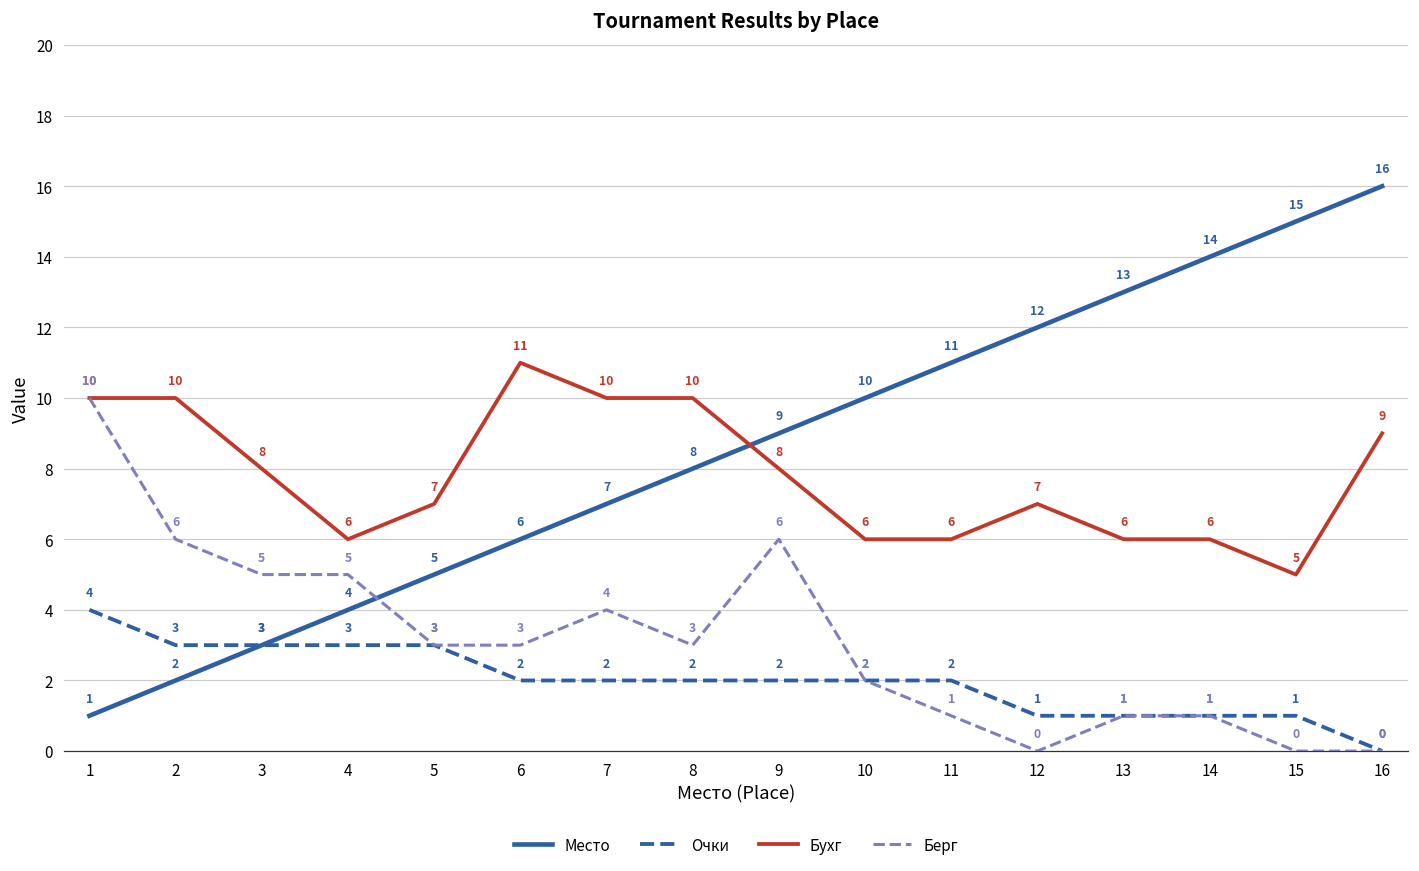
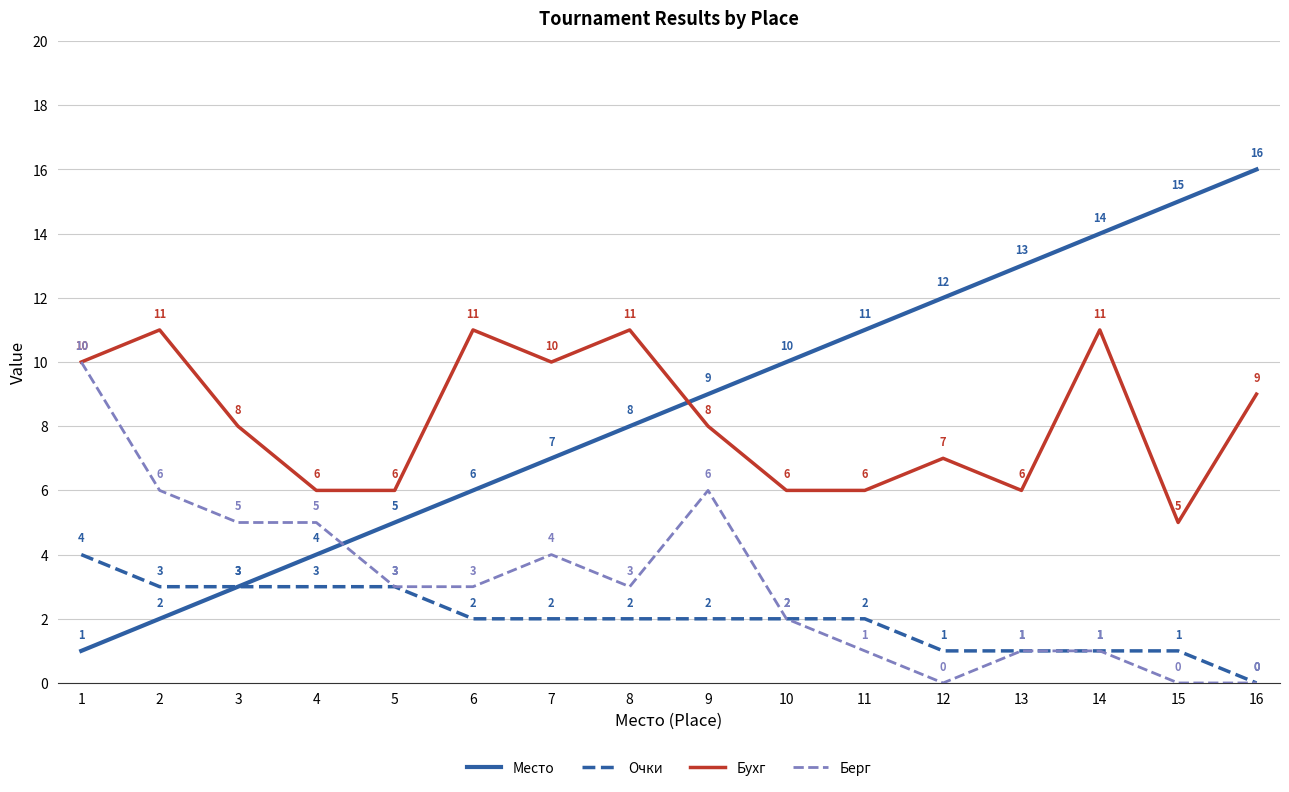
  {
    "Бухг": {
-     "2": 10,
+     "2": 11,
      "3": 8,
      "4": 6,
-     "5": 7,
+     "5": 6,
      "6": 11,
      "7": 10,
-     "8": 10,
+     "8": 11,
      "9": 8,
      "10": 6,
      "11": 6,
      "12": 7,
      "13": 6,
-     "14": 6,
+     "14": 11,
      "15": 5,
      "16": 9
    },
    "Берг": {
      "2": 6,
      "3": 5,
      "4": 5,
      "6": 3,
      "7": 4,
      "8": 3,
      "9": 6,
      "11": 1,
      "12": 0,
      "15": 0
    }
  }
